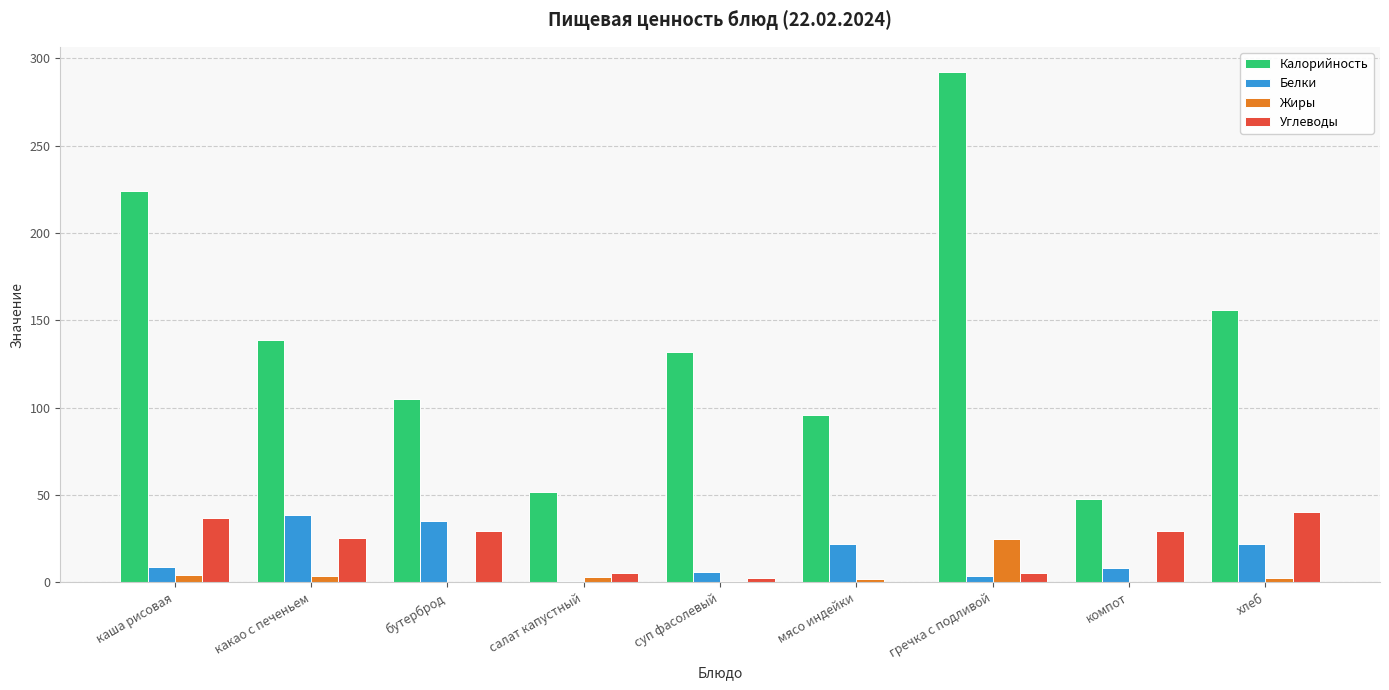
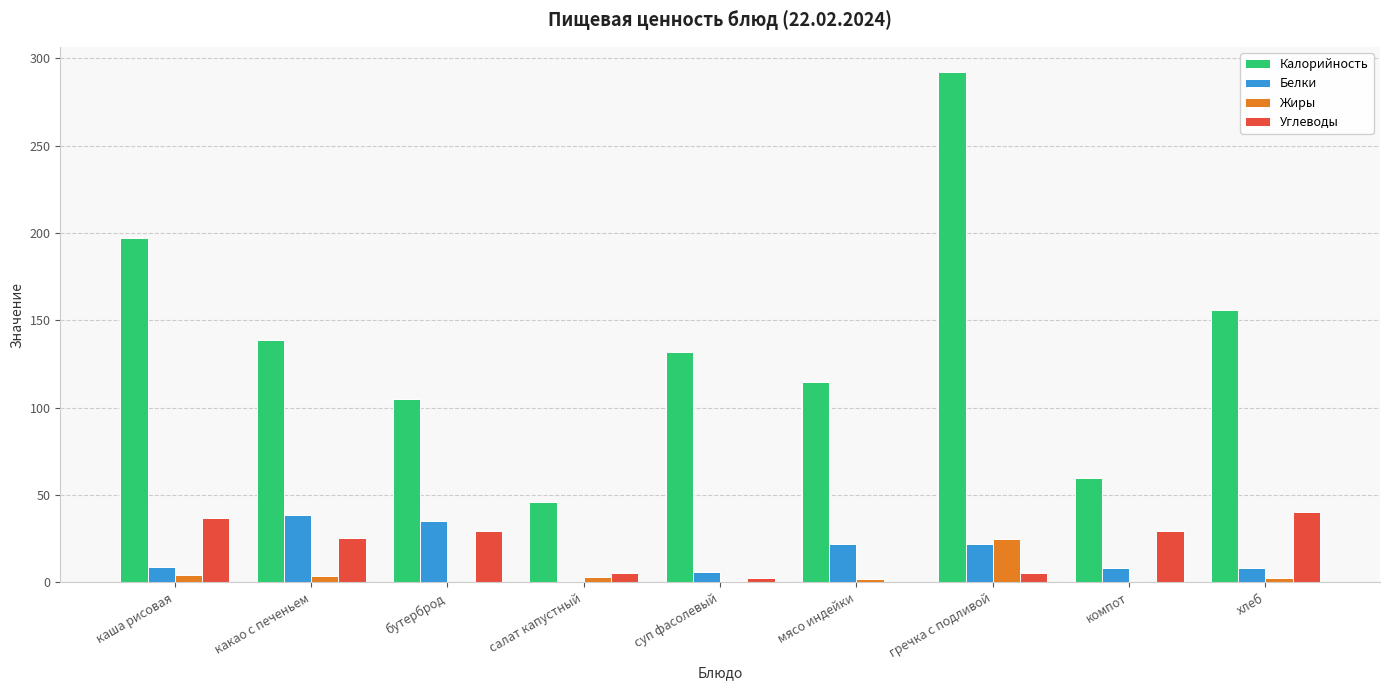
  {
    "Калорийность": {
-     "каша рисовая": 224,
+     "каша рисовая": 197,
      "какао с печеньем": 139,
      "бутерброд": 105,
-     "салат капустный": 52,
+     "салат капустный": 46,
      "суп фасолевый": 132,
-     "мясо индейки": 96,
+     "мясо индейки": 115,
      "гречка с подливой": 292,
-     "компот": 48,
+     "компот": 60,
      "хлеб": 156
    },
    "Белки": {
      "каша рисовая": 9,
      "какао с печеньем": 38,
      "бутерброд": 35,
      "суп фасолевый": 6,
      "мясо индейки": 22,
-     "гречка с подливой": 4,
+     "гречка с подливой": 22,
      "компот": 8,
-     "хлеб": 22
+     "хлеб": 8
    }
  }
